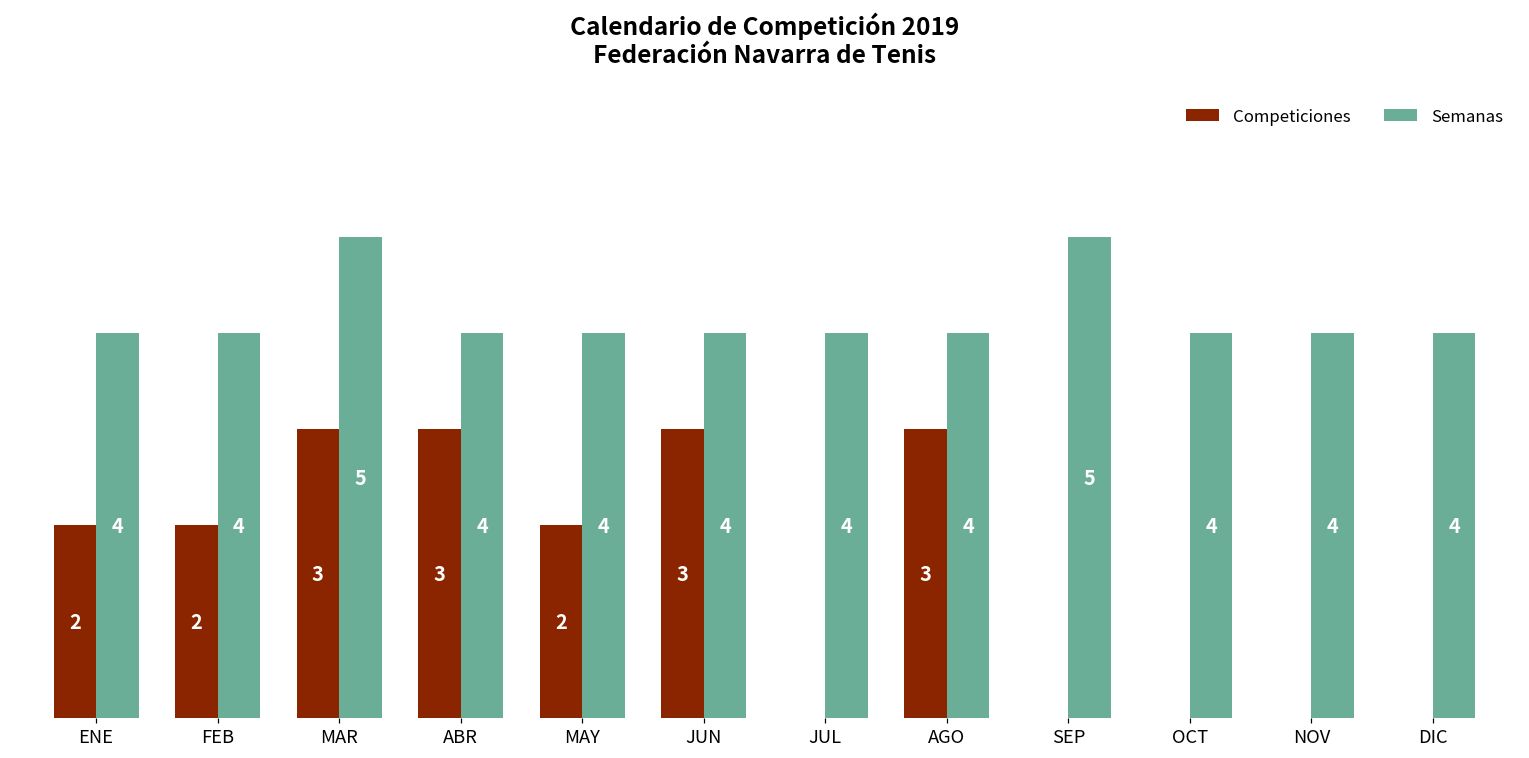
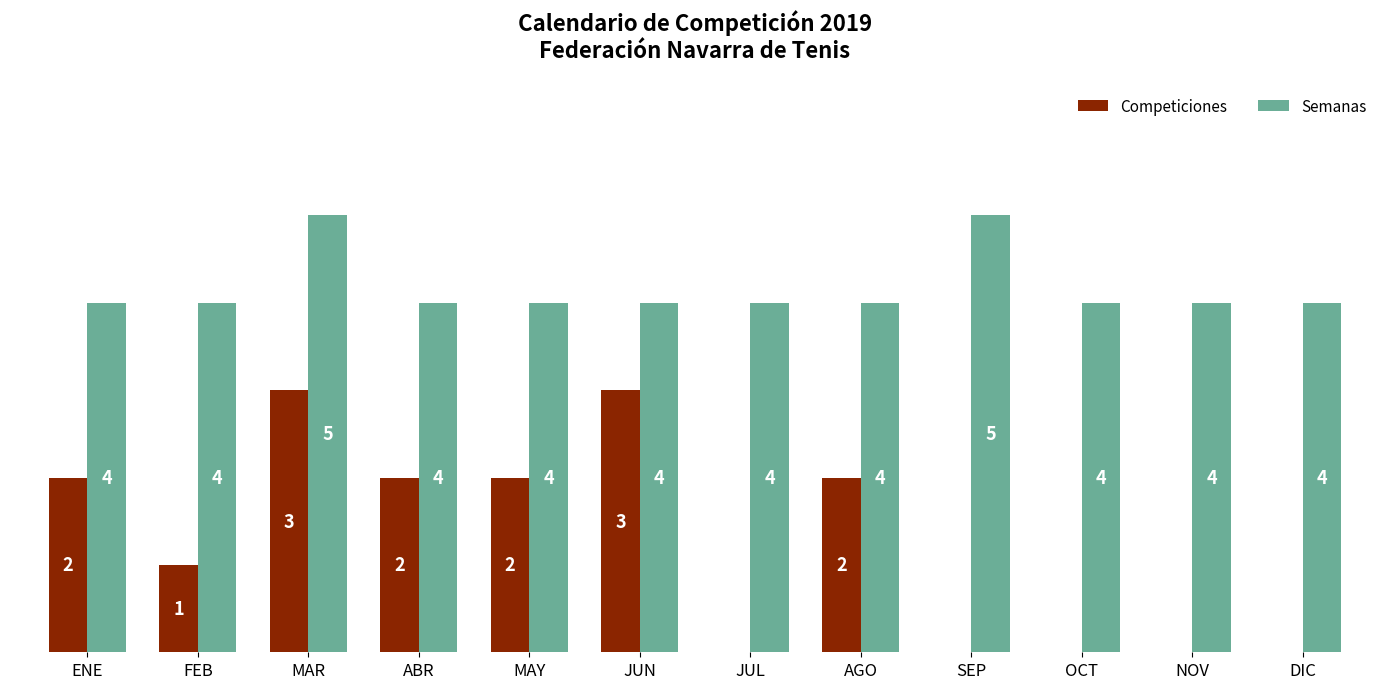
  {
    "Competiciones": {
      "ENE": 2,
-     "FEB": 2,
+     "FEB": 1,
      "MAR": 3,
-     "ABR": 3,
+     "ABR": 2,
      "MAY": 2,
      "JUN": 3,
-     "AGO": 3
+     "AGO": 2
    },
    "Semanas": {
      "ENE": 4,
      "FEB": 4,
      "MAR": 5,
      "ABR": 4,
      "MAY": 4,
      "JUN": 4,
      "JUL": 4,
      "AGO": 4,
      "SEP": 5,
      "OCT": 4,
      "NOV": 4,
      "DIC": 4
    }
  }
